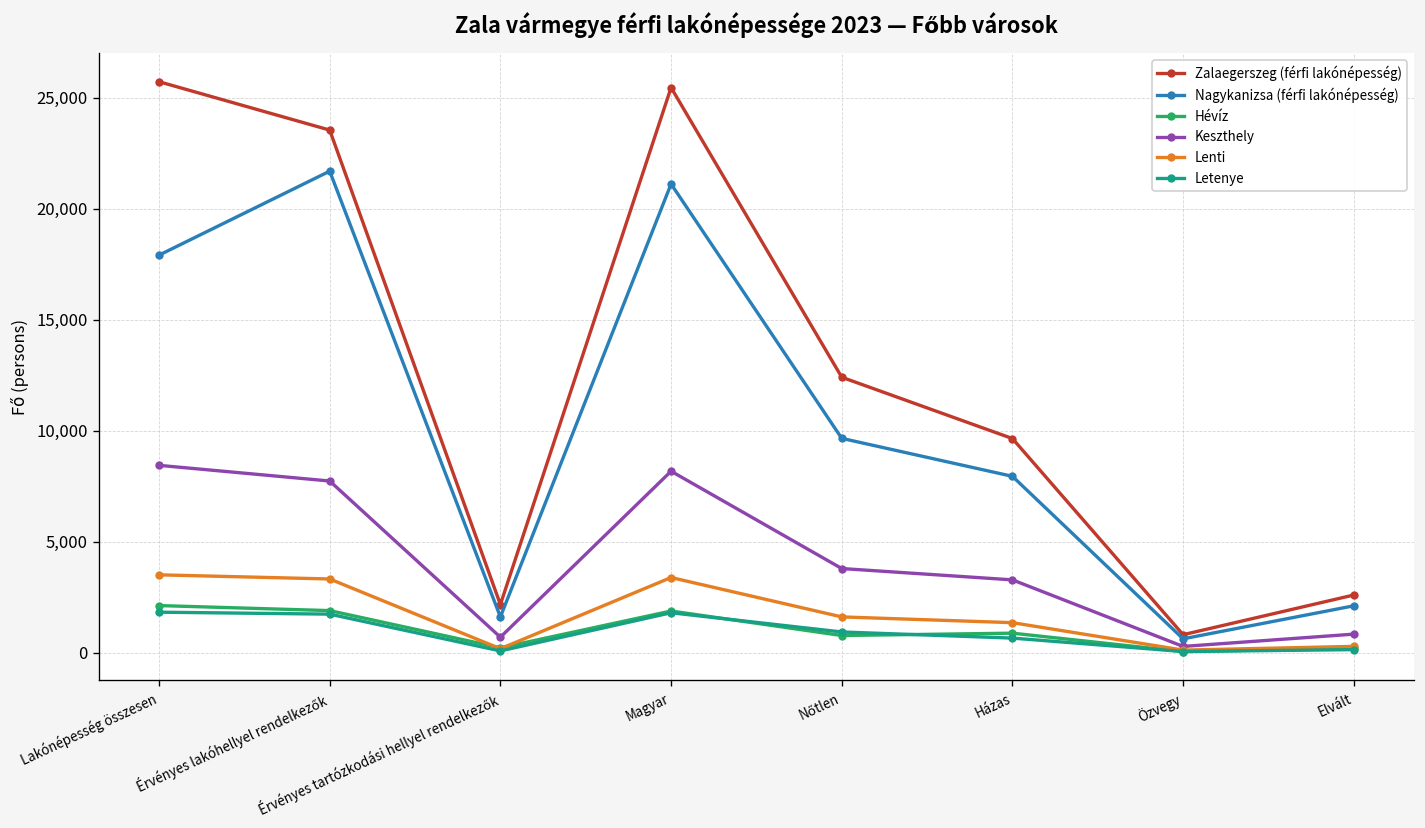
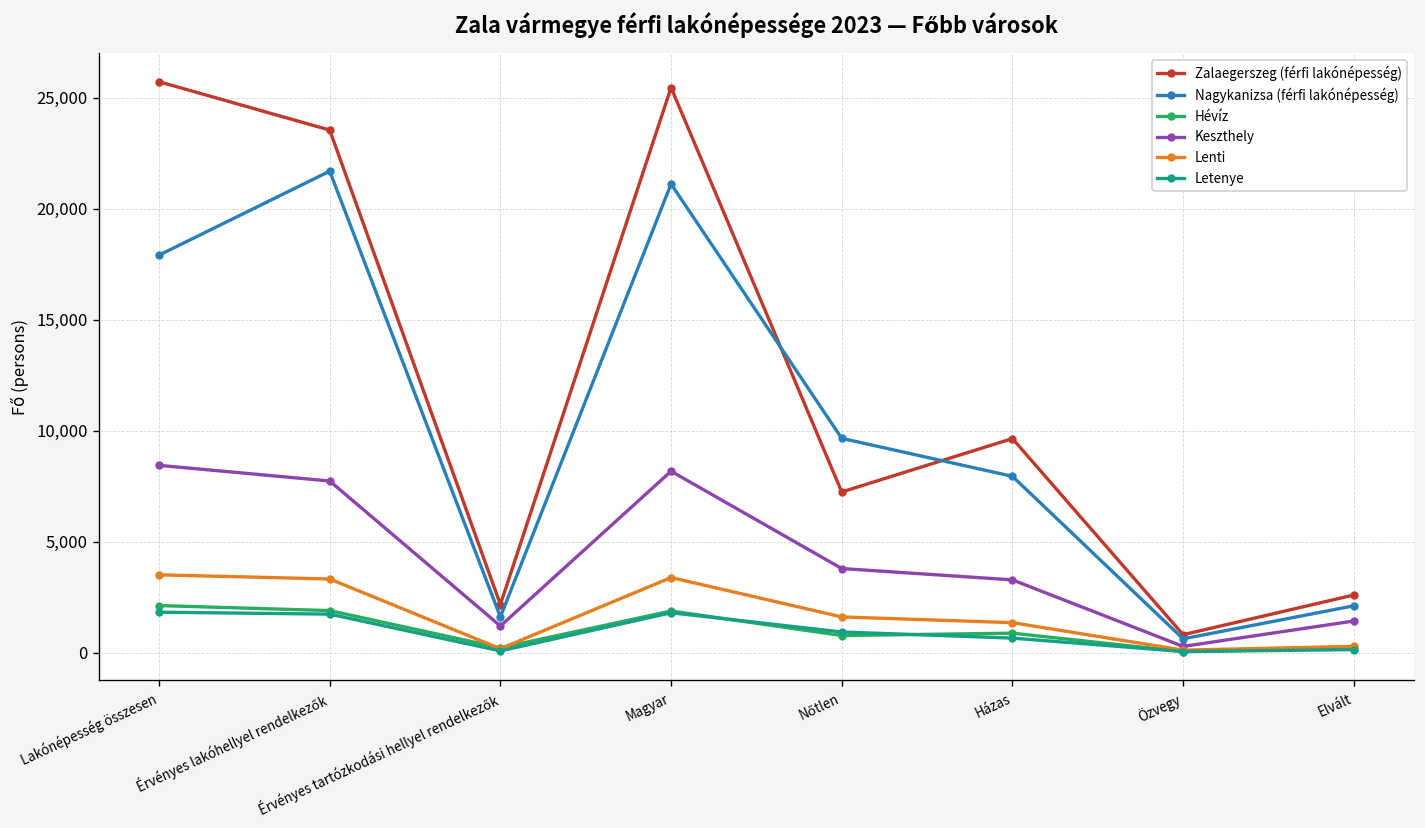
  {
    "Zalaegerszeg (férfi lakónépesség)": {
      "Lakónépesség összesen": "25,700",
      "Érvényes lakóhellyel rendelkezők": "23,500",
      "Érvényes tartózkodási hellyel rendelkezők": "2,200",
      "Magyar": "25,500",
-     "Nőtlen": "12,400",
+     "Nőtlen": "7,200",
      "Házas": "9,700",
      "Özvegy": "800",
      "Elvált": "2,600"
    },
    "Nagykanizsa (férfi lakónépesség)": {
      "Lakónépesség összesen": "17,900",
      "Érvényes lakóhellyel rendelkezők": "21,700",
      "Érvényes tartózkodási hellyel rendelkezők": "1,600",
      "Magyar": "21,100",
      "Nőtlen": "9,700",
      "Házas": "8,000",
      "Özvegy": "600",
      "Elvált": "2,100"
    },
    "Keszthely": {
      "Lakónépesség összesen": "8,400",
      "Érvényes lakóhellyel rendelkezők": "7,700",
-     "Érvényes tartózkodási hellyel rendelkezők": "700",
+     "Érvényes tartózkodási hellyel rendelkezők": "1,200",
      "Magyar": "8,200",
      "Nőtlen": "3,800",
      "Házas": "3,300",
      "Özvegy": "300",
-     "Elvált": "800"
+     "Elvált": "1,400"
    },
    "Lenti": {
      "Lakónépesség összesen": "3,500",
      "Érvényes lakóhellyel rendelkezők": "3,300",
      "Magyar": "3,400",
      "Nőtlen": "1,600",
      "Házas": "1,400"
    }
  }
